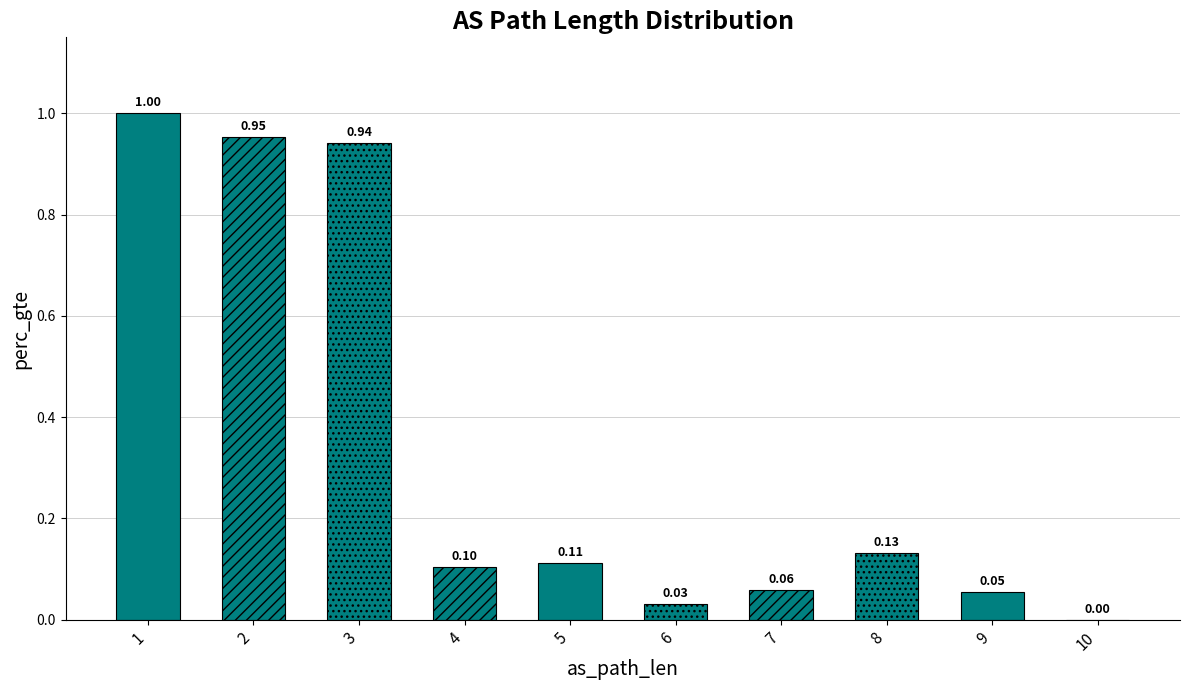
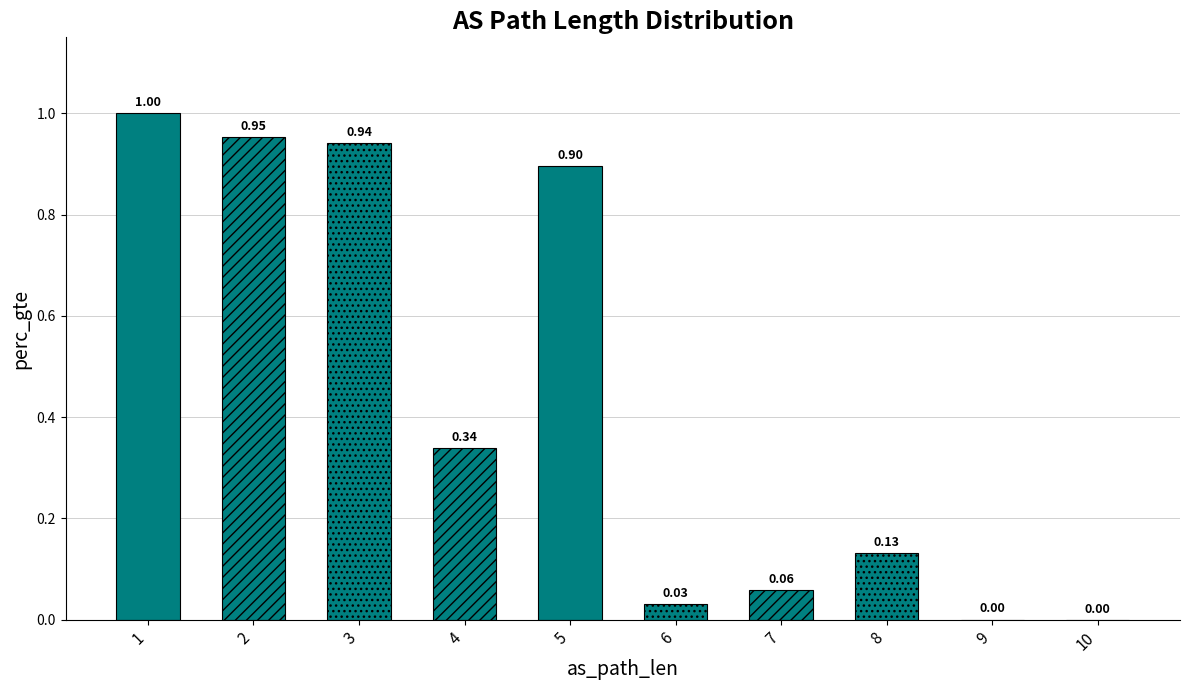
  {
    "1": 1.00,
    "2": 0.95,
    "3": 0.94,
-   "4": 0.10,
-   "5": 0.11,
+   "4": 0.34,
+   "5": 0.90,
    "6": 0.03,
    "7": 0.06,
    "8": 0.13,
-   "9": 0.05,
+   "9": 0.00,
    "10": 0.00
  }
